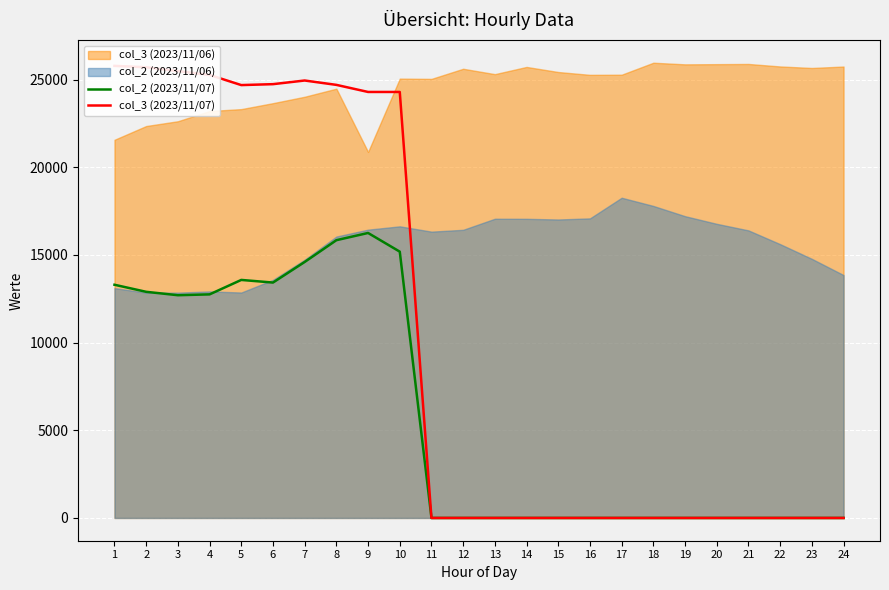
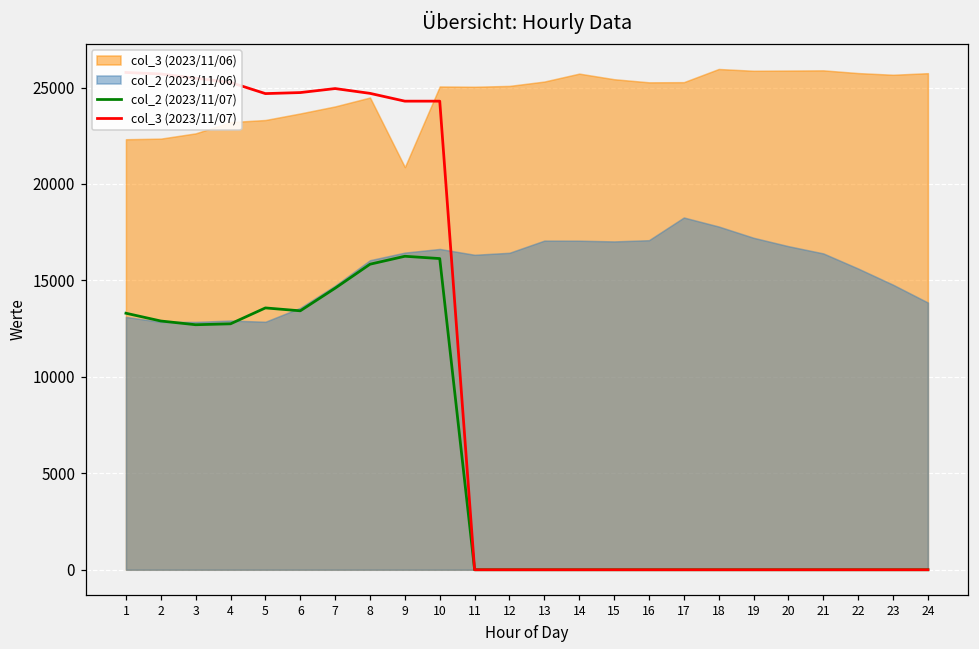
  {
    "col_3 (2023/11/06)": {
-     "1": 21600,
+     "1": 22300,
      "2": 22400,
      "3": 22600,
      "5": 23300,
      "6": 23700,
      "7": 24000,
      "8": 24500,
      "9": 20900,
      "10": 25100,
      "11": 25000,
-     "12": 25600,
+     "12": 25100,
      "13": 25300,
      "14": 25700,
      "15": 25400,
      "16": 25300,
      "17": 25300,
      "18": 26000,
      "19": 25900,
      "20": 25900,
      "21": 25900,
      "22": 25700,
      "23": 25700,
      "24": 25700
    },
    "col_2 (2023/11/07)": {
      "1": 13300,
      "3": 12700,
      "4": 12800,
      "5": 13600,
      "6": 13400,
      "8": 15800,
      "9": 16300,
-     "10": 15200
+     "10": 16100
    },
    "col_2 (2023/11/06)": {
      "1": 13100,
      "3": 12800,
      "4": 12900,
      "5": 12900,
      "6": 13600,
      "8": 16000,
      "9": 16400,
      "10": 16600,
      "11": 16300,
      "12": 16400,
      "13": 17100,
      "14": 17100,
      "15": 17000,
      "16": 17100,
      "17": 18300,
      "18": 17800,
      "19": 17200,
      "20": 16800,
      "21": 16400,
      "22": 15600,
      "23": 14800,
      "24": 13900
    },
    "col_3 (2023/11/07)": {
      "5": 24700,
      "6": 24700,
      "7": 24900,
      "8": 24700,
      "9": 24300,
      "10": 24300
    }
  }
